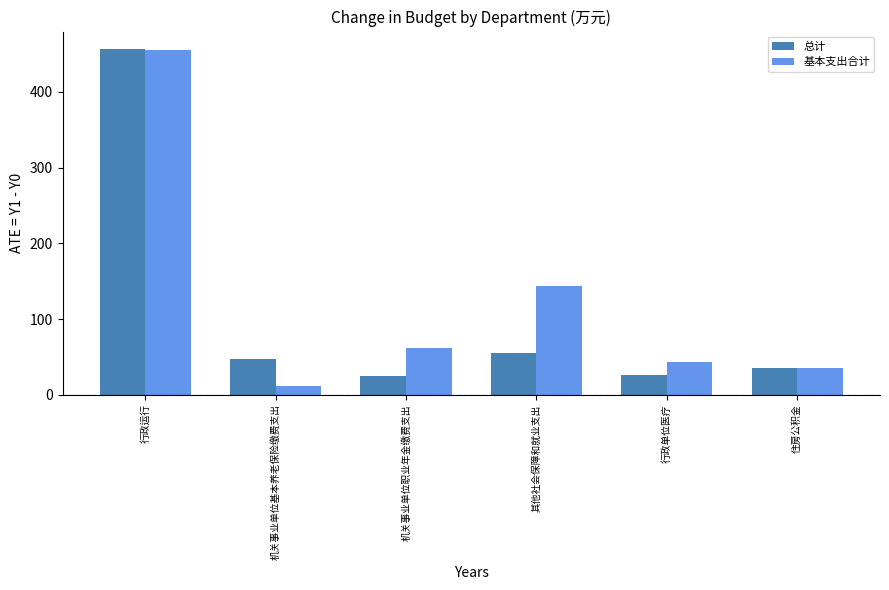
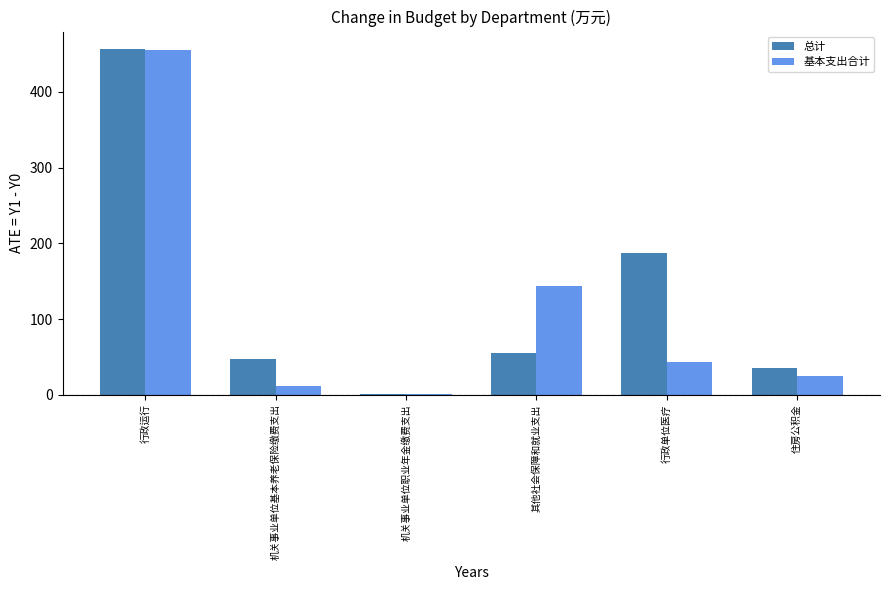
  {
    "总计": {
      "行政运行": 460,
      "机关事业单位基本养老保险缴费支出": 50,
-     "机关事业单位职业年金缴费支出": 20,
+     "机关事业单位职业年金缴费支出": 0,
      "其他社会保障和就业支出": 60,
-     "行政单位医疗": 30,
+     "行政单位医疗": 190,
      "住房公积金": 40
    },
    "基本支出合计": {
      "行政运行": 450,
      "机关事业单位基本养老保险缴费支出": 10,
-     "机关事业单位职业年金缴费支出": 60,
+     "机关事业单位职业年金缴费支出": 0,
      "其他社会保障和就业支出": 140,
      "行政单位医疗": 40,
-     "住房公积金": 40
+     "住房公积金": 30
    }
  }
